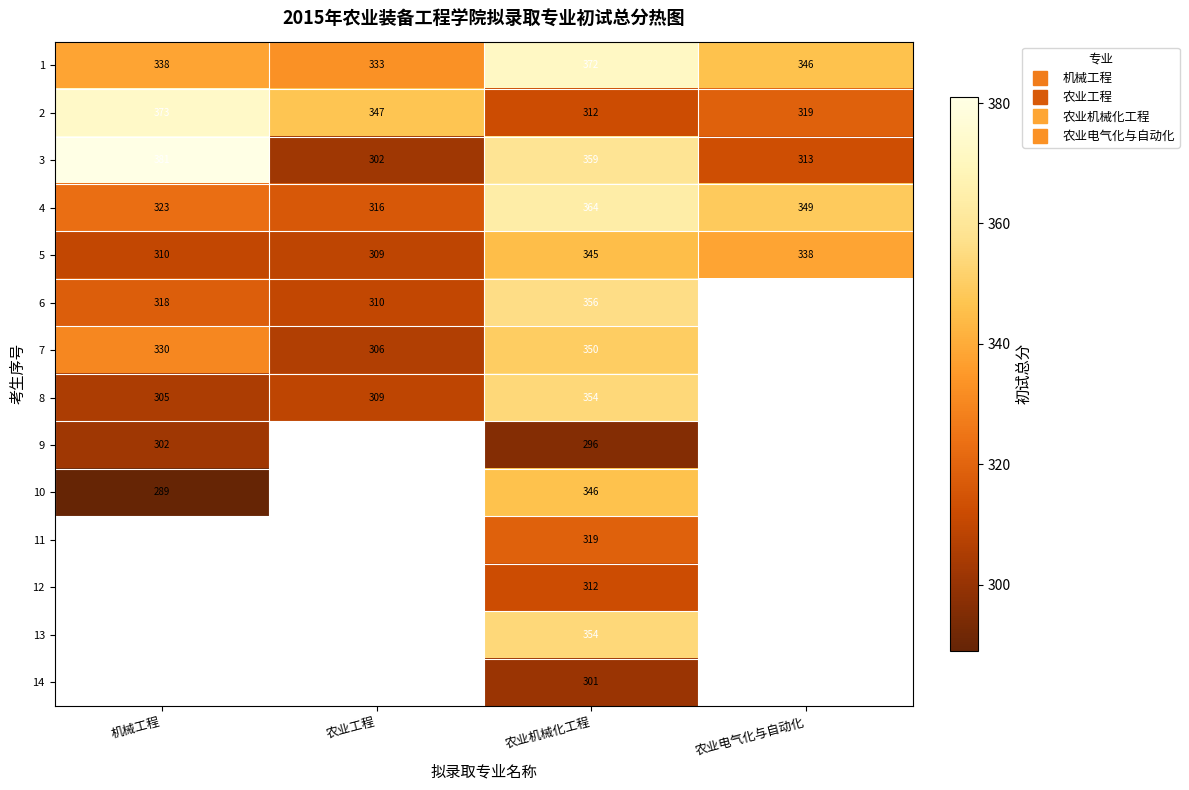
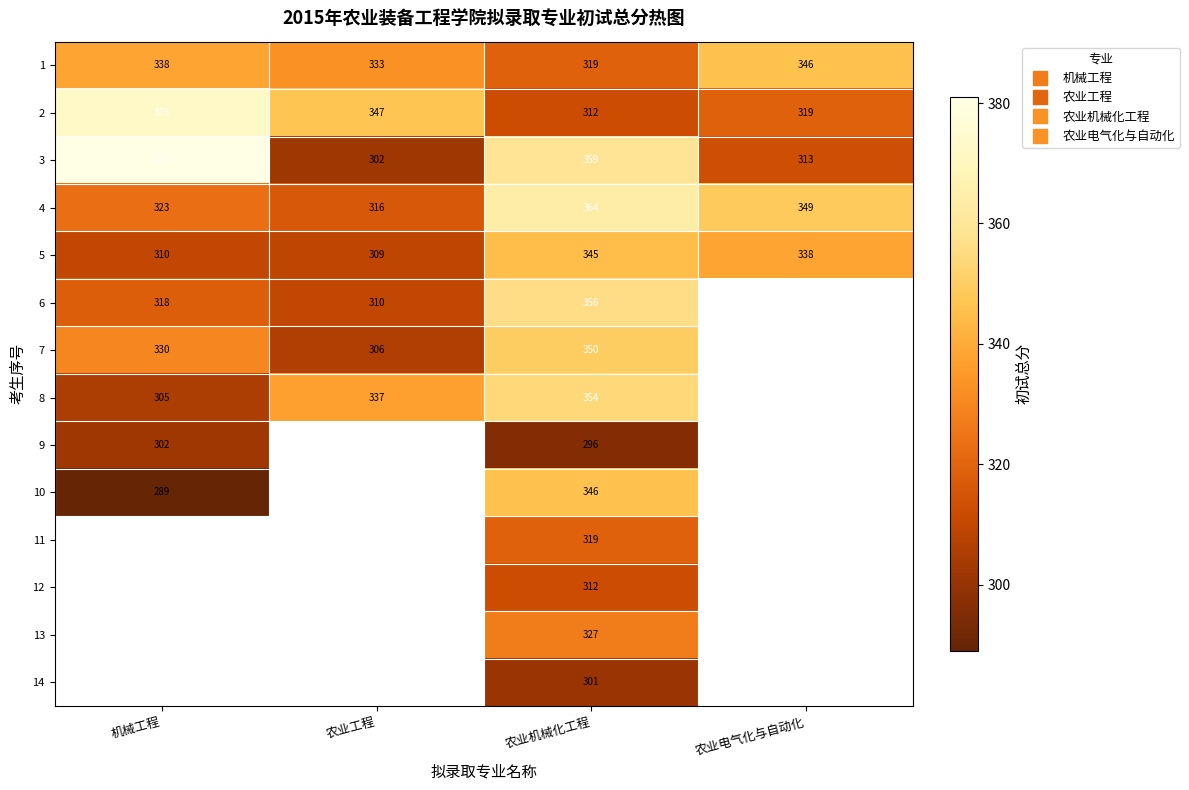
  {
    "1": {
      "机械工程": 338,
      "农业工程": 333,
-     "农业机械化工程": 372,
+     "农业机械化工程": 319,
      "农业电气化与自动化": 346
    },
    "2": {
      "机械工程": 373,
      "农业工程": 347,
      "农业机械化工程": 312,
      "农业电气化与自动化": 319
    },
    "3": {
      "农业工程": 302,
      "农业机械化工程": 359,
      "农业电气化与自动化": 313
    },
    "4": {
      "机械工程": 323,
      "农业工程": 316,
      "农业机械化工程": 364,
      "农业电气化与自动化": 349
    },
    "5": {
      "机械工程": 310,
      "农业工程": 309,
      "农业机械化工程": 345,
      "农业电气化与自动化": 338
    },
    "6": {
      "机械工程": 318,
      "农业工程": 310,
      "农业机械化工程": 356
    },
    "7": {
      "机械工程": 330,
      "农业工程": 306,
      "农业机械化工程": 350
    },
    "8": {
      "机械工程": 305,
-     "农业工程": 309,
+     "农业工程": 337,
      "农业机械化工程": 354
    },
    "9": {
      "机械工程": 302,
      "农业机械化工程": 296
    },
    "10": {
      "机械工程": 289,
      "农业机械化工程": 346
    },
    "11": {
      "农业机械化工程": 319
    },
    "12": {
      "农业机械化工程": 312
    },
    "13": {
-     "农业机械化工程": 354
+     "农业机械化工程": 327
    },
    "14": {
      "农业机械化工程": 301
    }
  }
